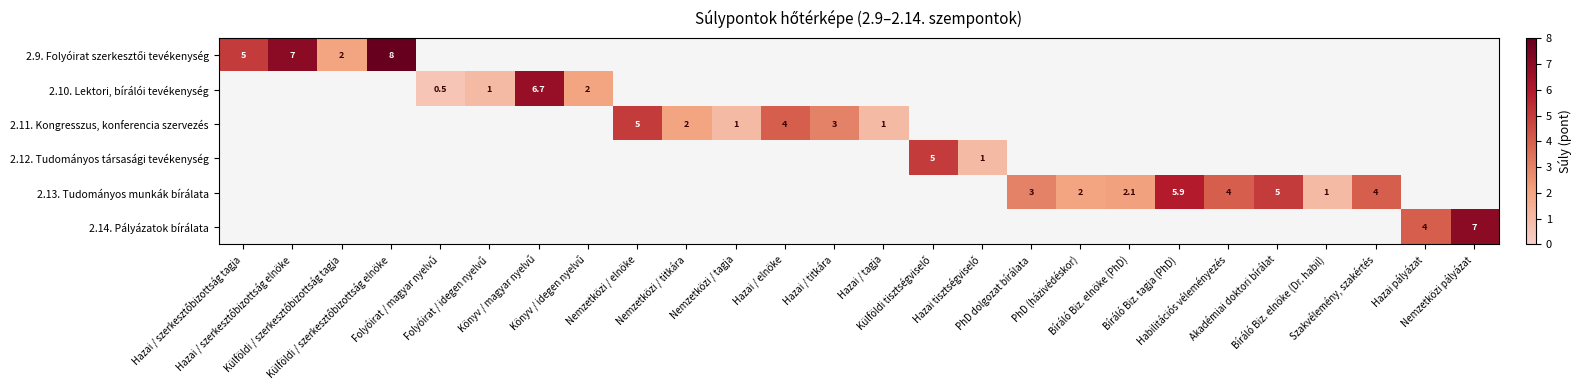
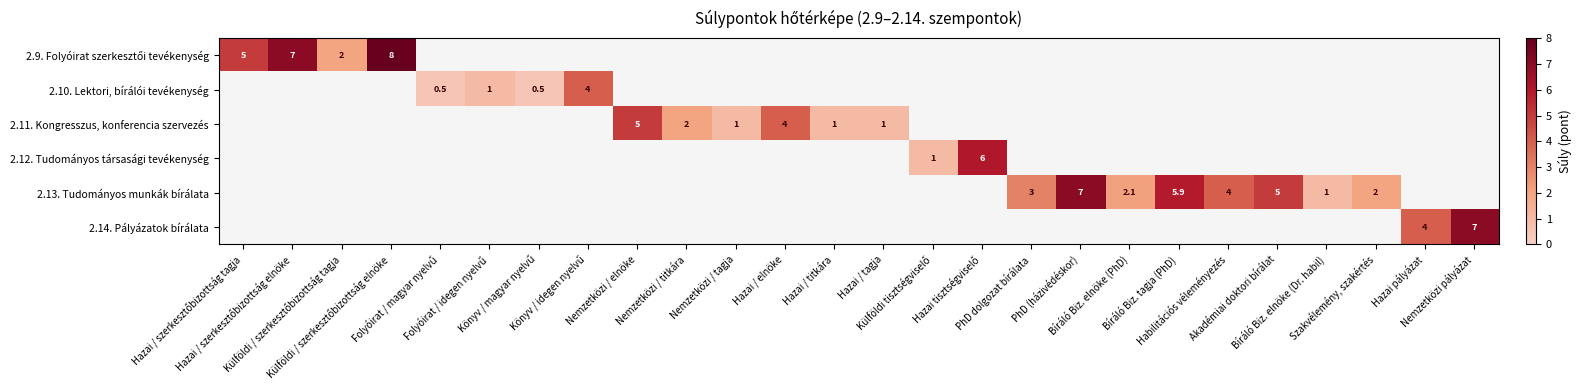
  {
    "2.9. Folyóirat szerkesztői tevékenység": {
      "Hazai / szerkesztőbizottság tagja": 5,
      "Hazai / szerkesztőbizottság elnöke": 7,
      "Külföldi / szerkesztőbizottság tagja": 2,
      "Külföldi / szerkesztőbizottság elnöke": 8
    },
    "2.10. Lektori, bírálói tevékenység": {
      "Folyóirat / magyar nyelvű": 0.5,
      "Folyóirat / idegen nyelvű": 1,
-     "Könyv / magyar nyelvű": 6.7,
-     "Könyv / idegen nyelvű": 2
+     "Könyv / magyar nyelvű": 0.5,
+     "Könyv / idegen nyelvű": 4
    },
    "2.11. Kongresszus, konferencia szervezés": {
      "Nemzetközi / elnöke": 5,
      "Nemzetközi / titkára": 2,
      "Nemzetközi / tagja": 1,
      "Hazai / elnöke": 4,
-     "Hazai / titkára": 3,
+     "Hazai / titkára": 1,
      "Hazai / tagja": 1
    },
    "2.12. Tudományos társasági tevékenység": {
-     "Külföldi tisztségviselő": 5,
-     "Hazai tisztségviselő": 1
+     "Külföldi tisztségviselő": 1,
+     "Hazai tisztségviselő": 6
    },
    "2.13. Tudományos munkák bírálata": {
      "PhD dolgozat bírálata": 3,
-     "PhD (házivédéskor)": 2,
+     "PhD (házivédéskor)": 7,
      "Bíráló Biz. elnöke (PhD)": 2.1,
      "Bíráló Biz. tagja (PhD)": 5.9,
      "Habilitációs véleményezés": 4,
      "Akadémiai doktori bírálat": 5,
      "Bíráló Biz. elnöke (Dr. habil)": 1,
-     "Szakvélemény, szakértés": 4
+     "Szakvélemény, szakértés": 2
    },
    "2.14. Pályázatok bírálata": {
      "Hazai pályázat": 4,
      "Nemzetközi pályázat": 7
    }
  }
